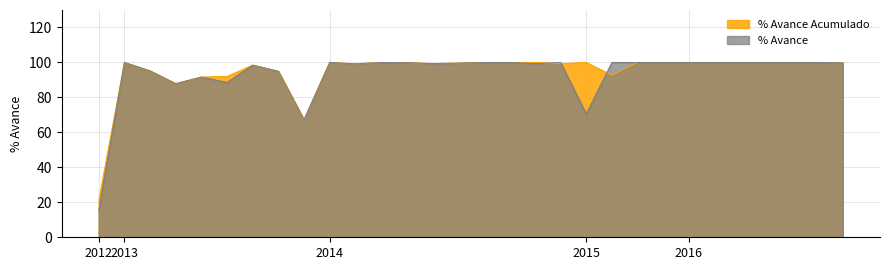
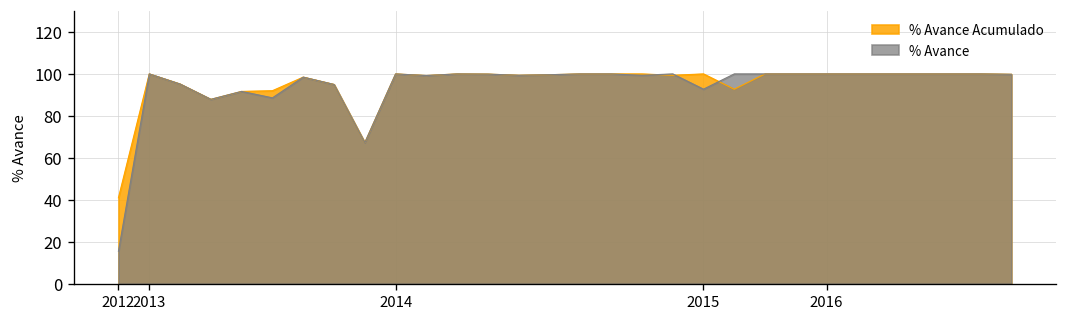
  {
    "% Avance Acumulado": {
-     "2012": 21,
+     "2012": 41,
      "2015": 100
    },
    "% Avance": {
      "2012": 16,
-     "2015": 71
+     "2015": 93
    }
  }
